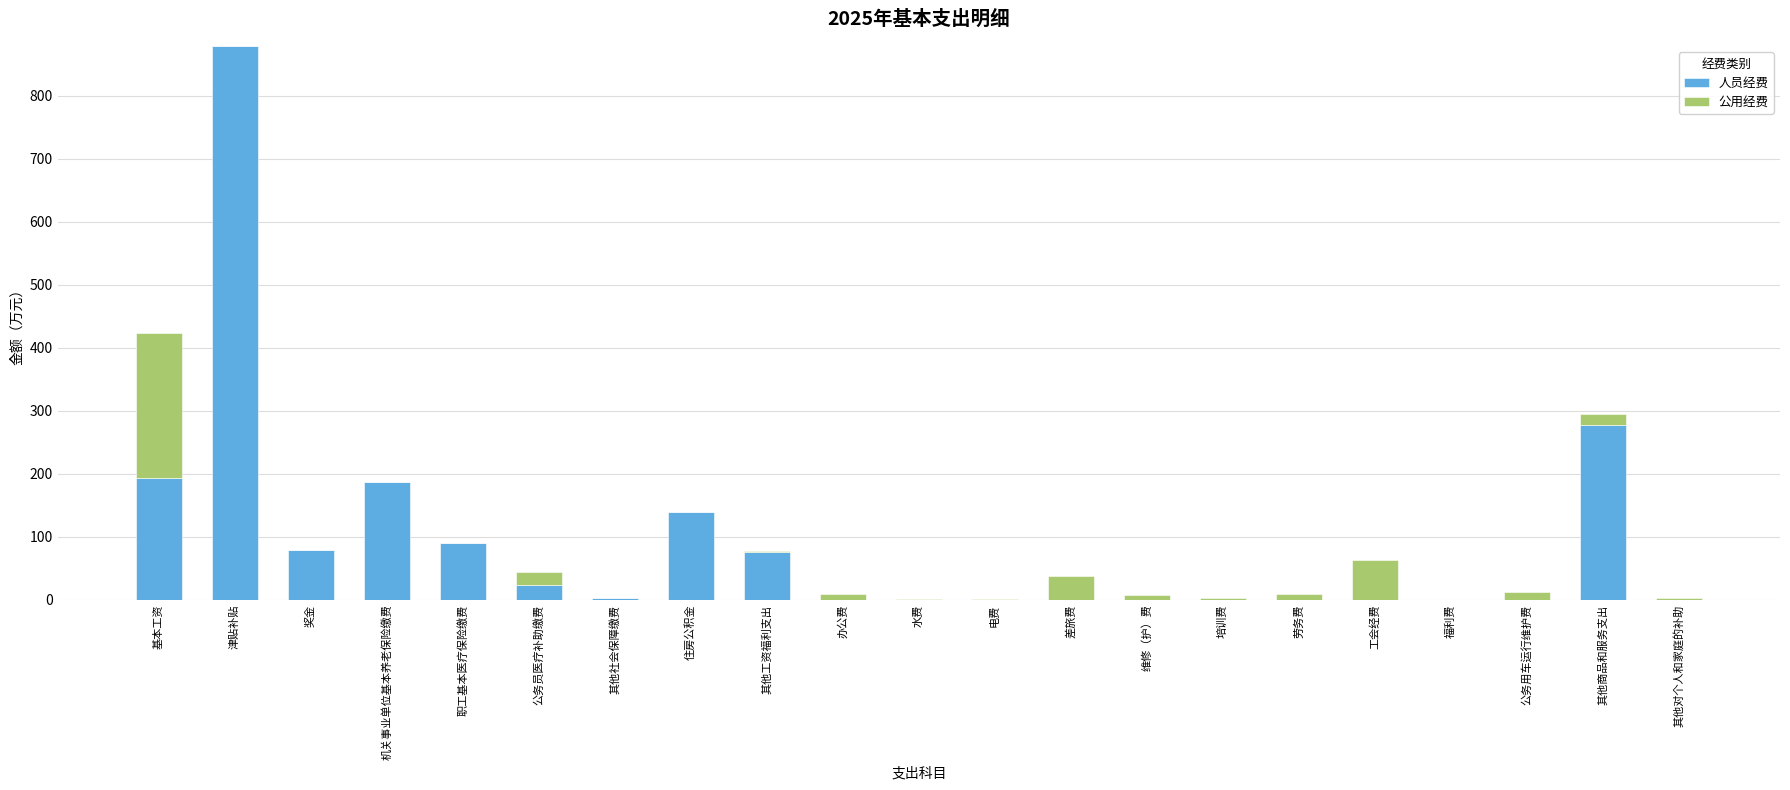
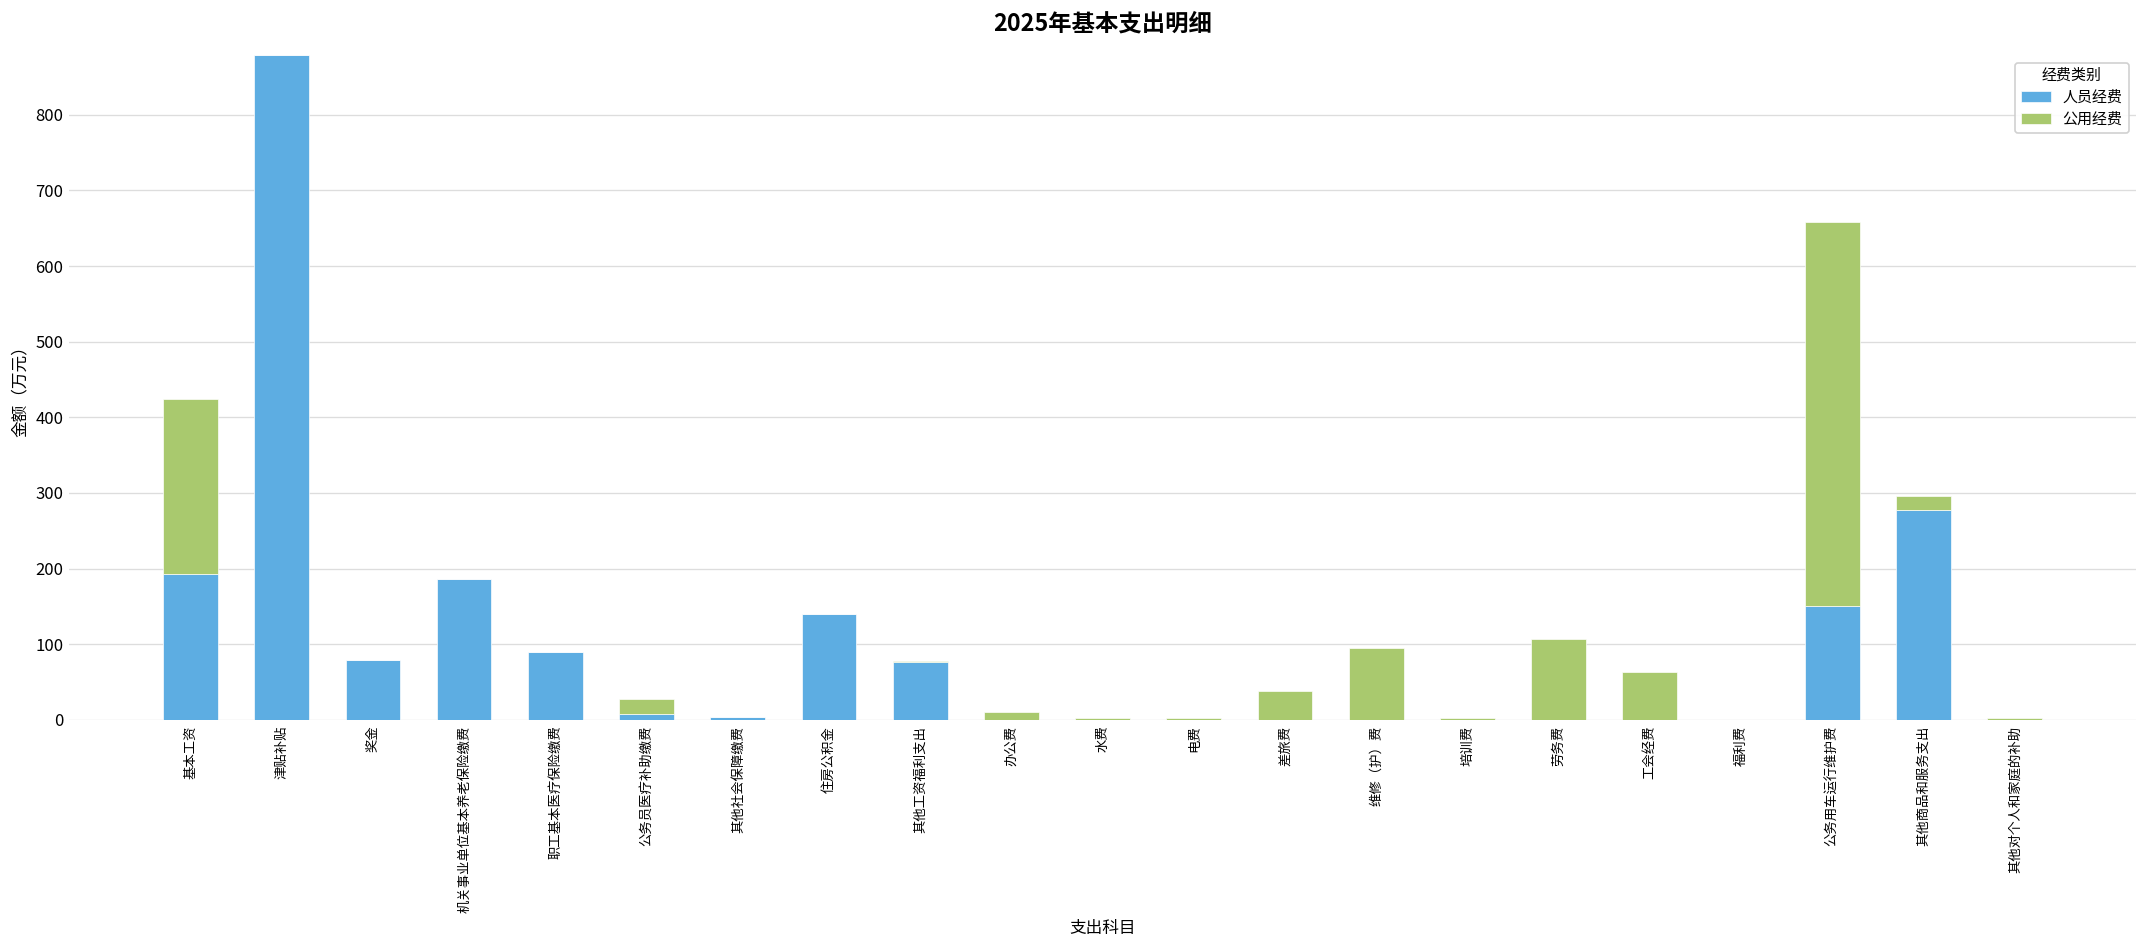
  {
    "人员经费": {
      "基本工资": 190,
      "津贴补贴": 880,
      "奖金": 80,
      "机关事业单位基本养老保险缴费": 190,
      "职工基本医疗保险缴费": 90,
-     "公务员医疗补助缴费": 20,
+     "公务员医疗补助缴费": 10,
      "住房公积金": 140,
      "其他工资福利支出": 80,
      "办公费": 0,
      "水费": 0,
      "电费": 0,
      "差旅费": 0,
      "维修（护）费": 0,
      "培训费": 0,
      "劳务费": 0,
      "工会经费": 0,
      "福利费": 0,
-     "公务用车运行维护费": 0,
+     "公务用车运行维护费": 150,
      "其他商品和服务支出": 280,
      "其他对个人和家庭的补助": 0
    },
    "公用经费": {
      "基本工资": 230,
      "津贴补贴": 0,
      "奖金": 0,
      "机关事业单位基本养老保险缴费": 0,
      "职工基本医疗保险缴费": 0,
      "公务员医疗补助缴费": 20,
      "其他社会保障缴费": 0,
      "住房公积金": 0,
      "办公费": 10,
      "差旅费": 40,
-     "维修（护）费": 10,
-     "劳务费": 10,
+     "维修（护）费": 100,
+     "劳务费": 110,
      "工会经费": 60,
-     "公务用车运行维护费": 10,
+     "公务用车运行维护费": 510,
      "其他商品和服务支出": 20
    }
  }
